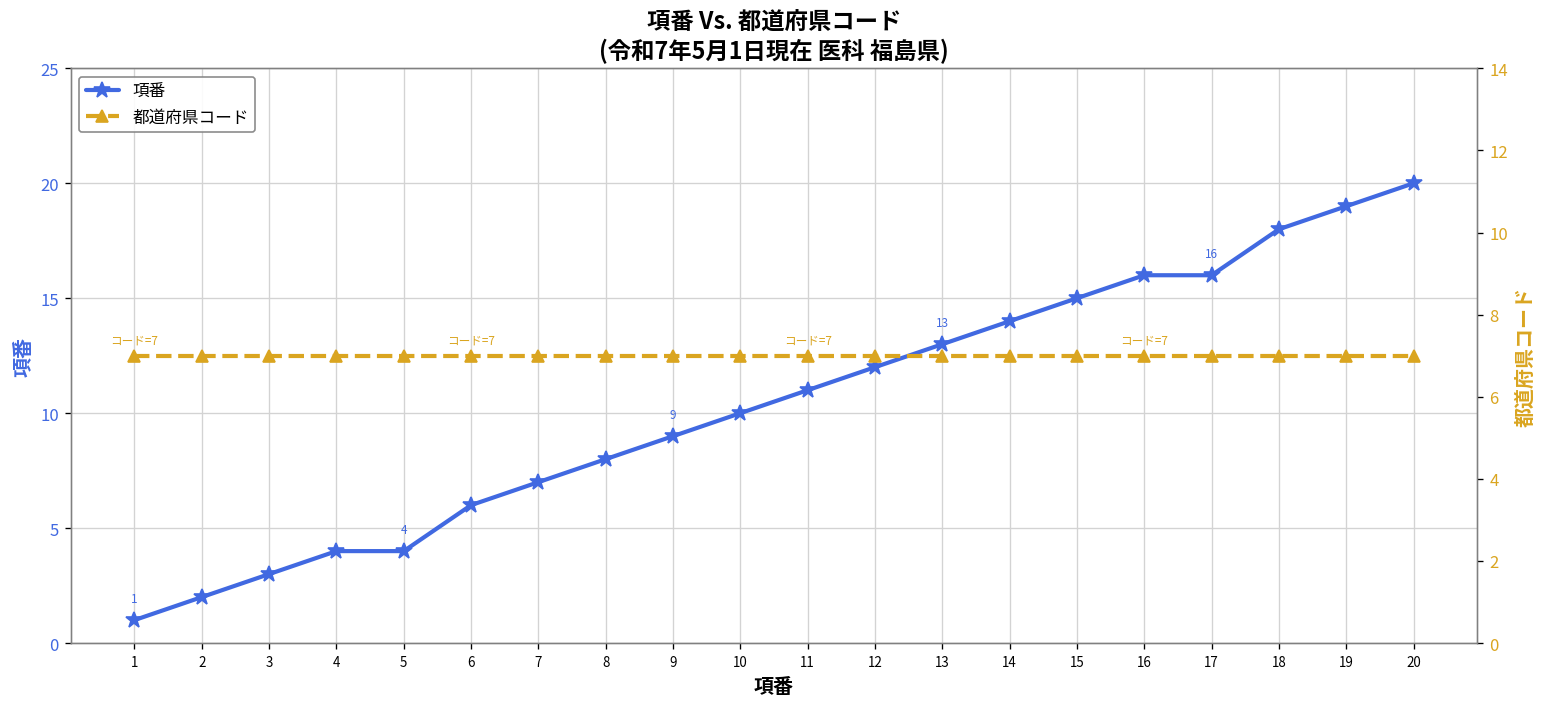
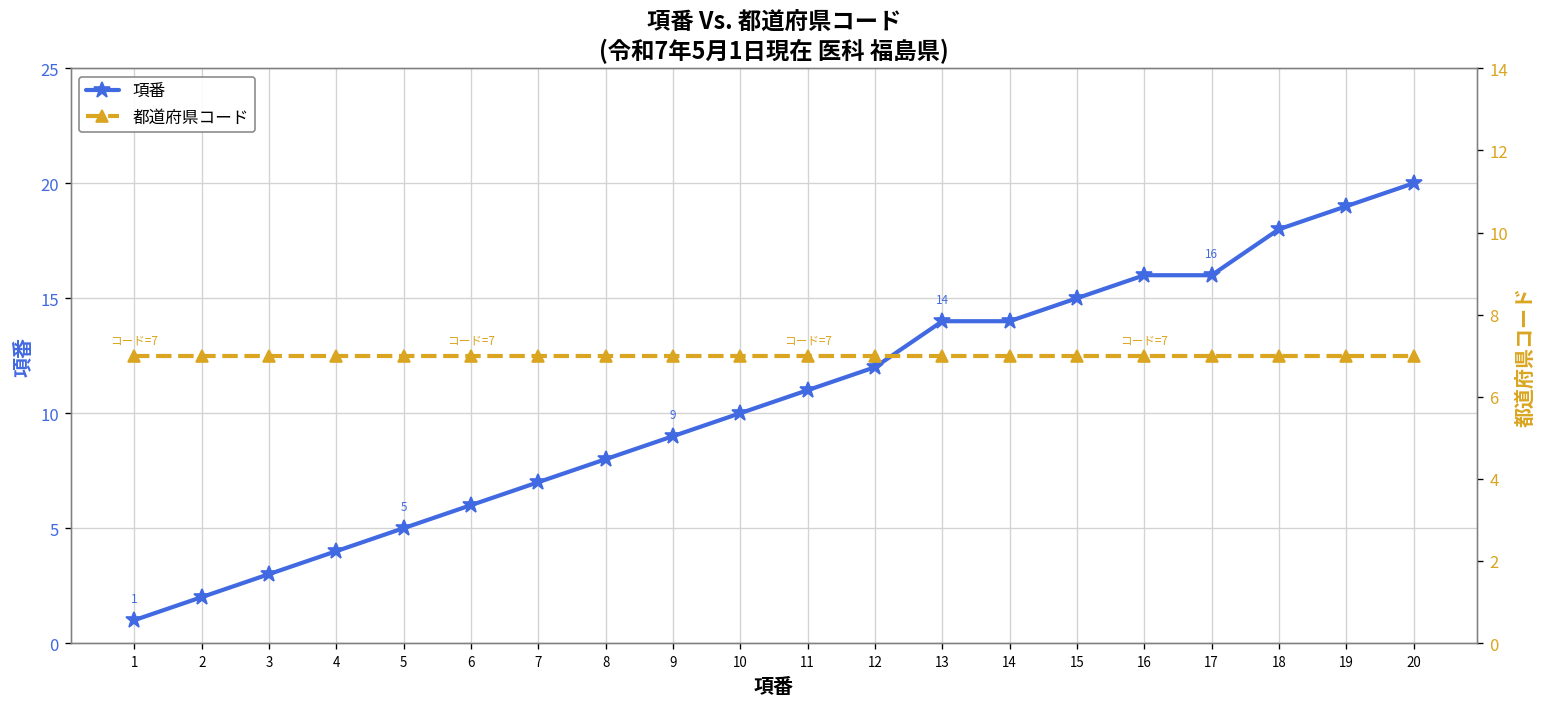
  {
    "項番": {
      "1": 1,
-     "5": 4,
+     "5": 5,
      "9": 9,
-     "13": 13,
+     "13": 14,
      "17": 16
    },
    "都道府県コード": {
      "1": 7,
      "6": 7,
      "11": 7,
      "16": 7
    }
  }
